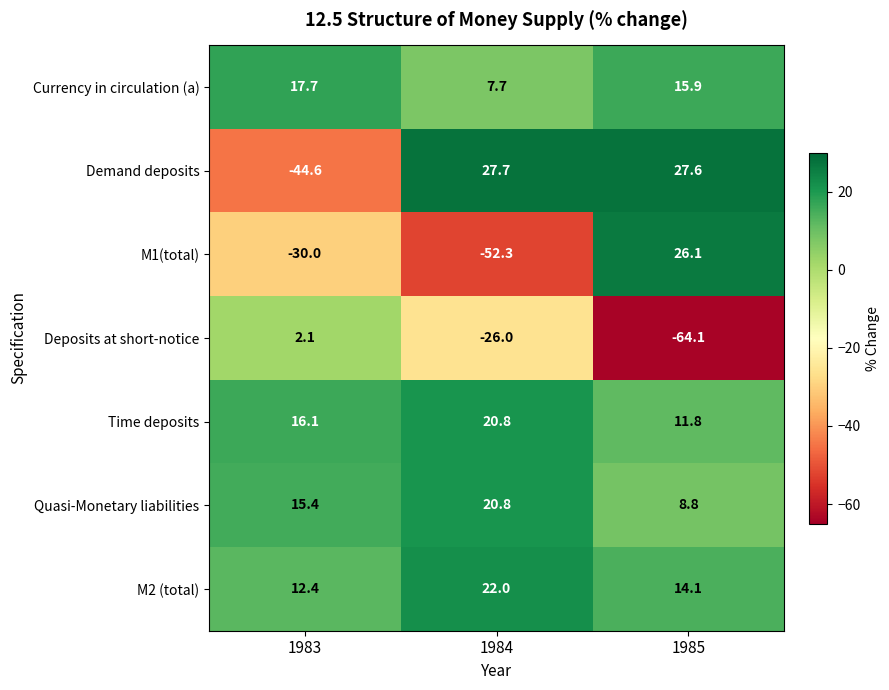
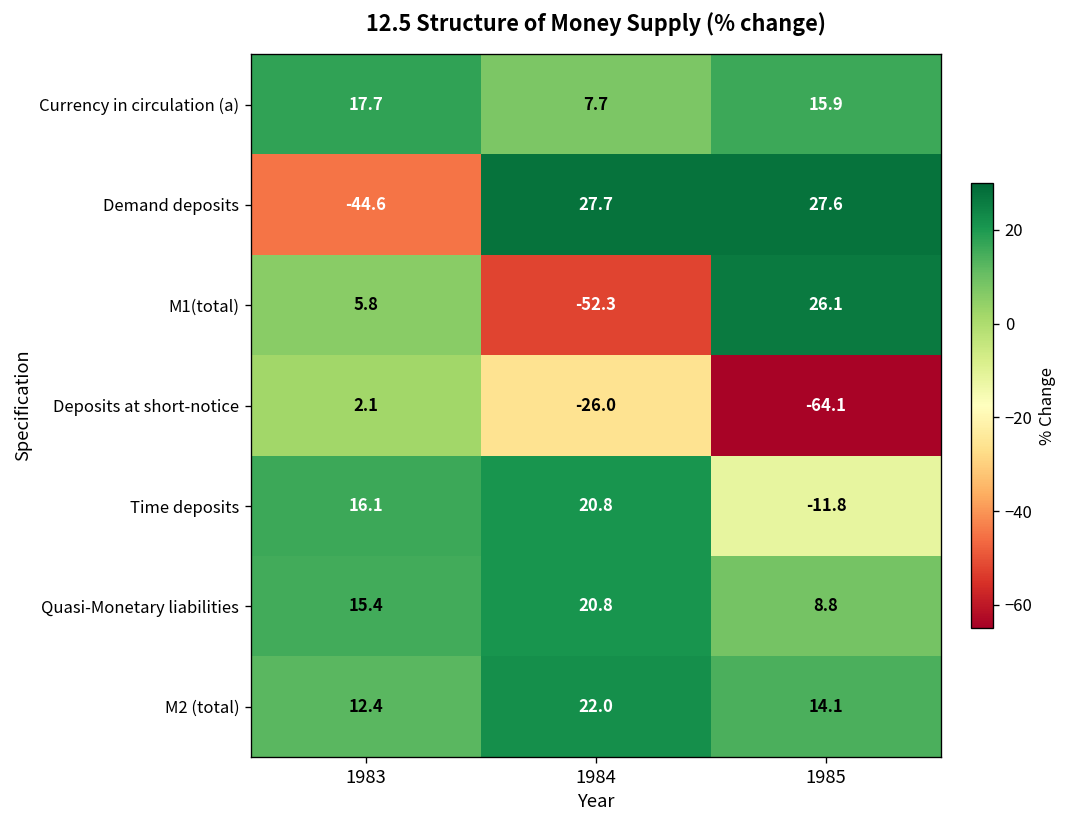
  {
    "Currency in circulation (a)": {
      "1983": 17.7,
      "1984": 7.7,
      "1985": 15.9
    },
    "Demand deposits": {
      "1983": -44.6,
      "1984": 27.7,
      "1985": 27.6
    },
    "M1(total)": {
-     "1983": -30.0,
+     "1983": 5.8,
      "1984": -52.3,
      "1985": 26.1
    },
    "Deposits at short-notice": {
      "1983": 2.1,
      "1984": -26.0,
      "1985": -64.1
    },
    "Time deposits": {
      "1983": 16.1,
      "1984": 20.8,
-     "1985": 11.8
+     "1985": -11.8
    },
    "Quasi-Monetary liabilities": {
      "1983": 15.4,
      "1984": 20.8,
      "1985": 8.8
    },
    "M2 (total)": {
      "1983": 12.4,
      "1984": 22.0,
      "1985": 14.1
    }
  }
